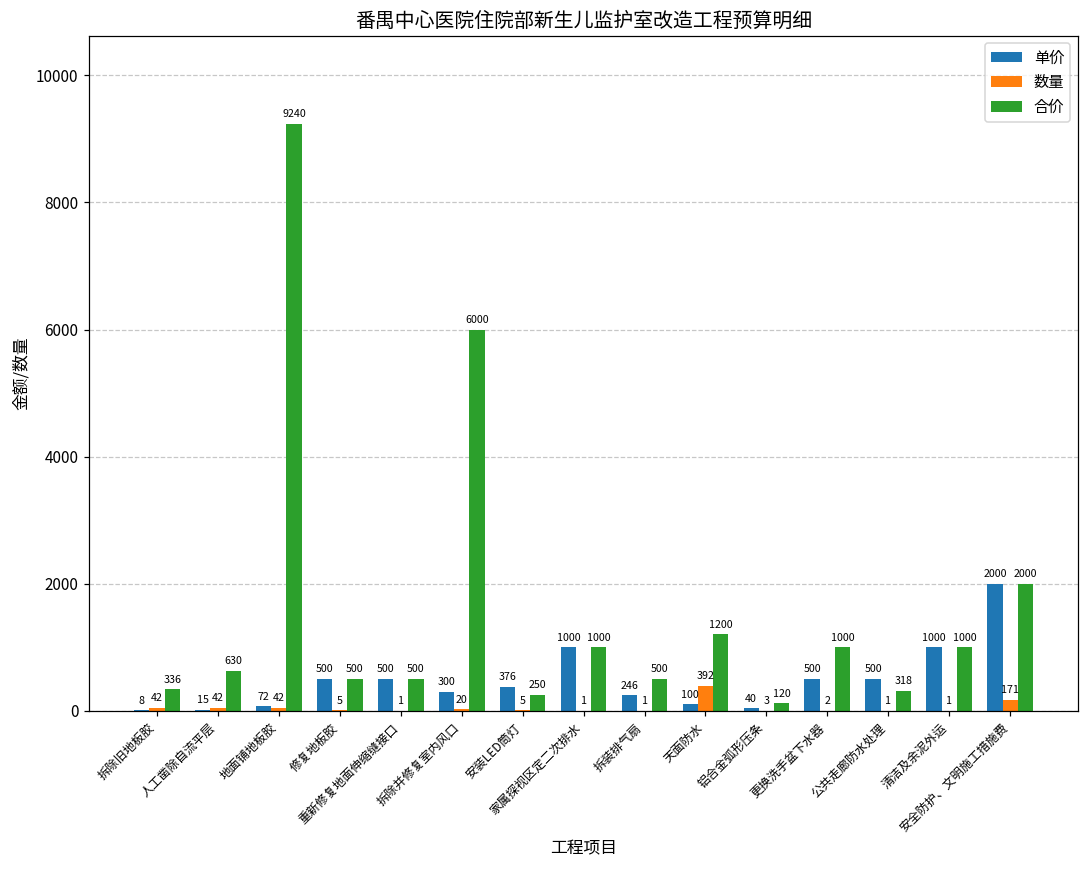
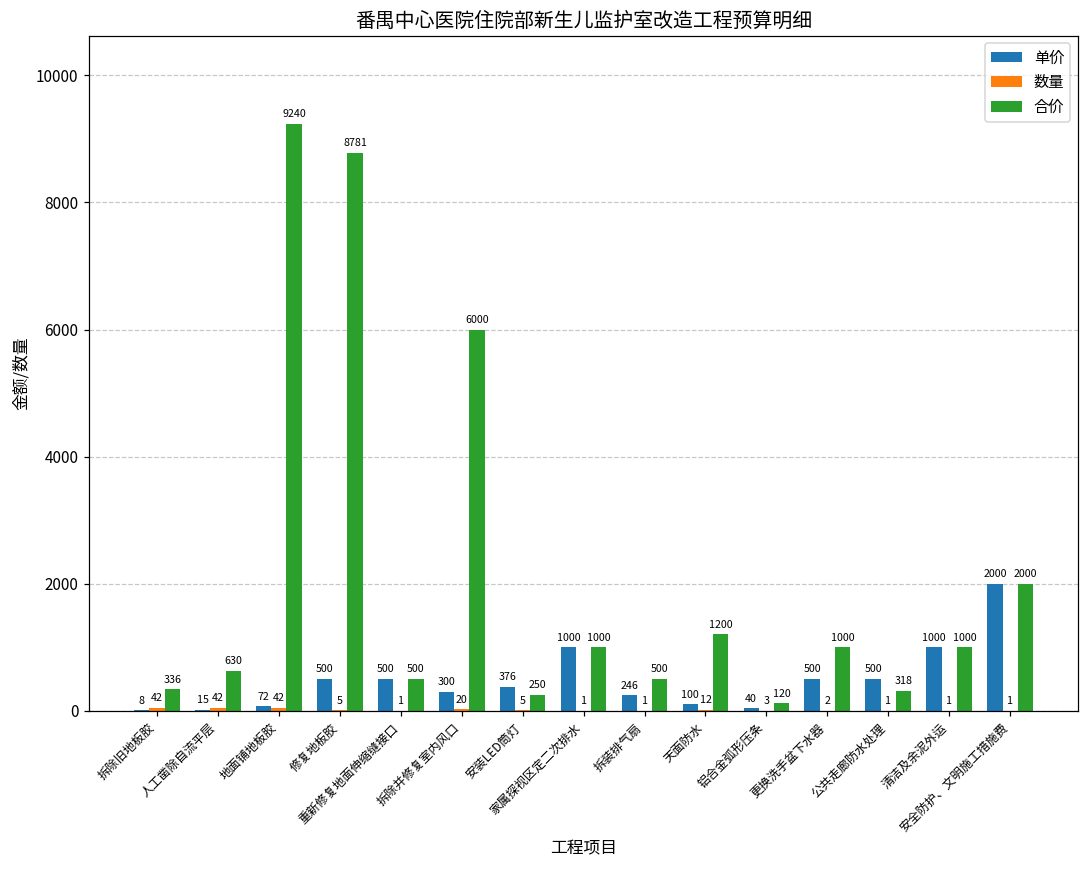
  {
    "单价": {
      "拆除旧地板胶": 8,
      "人工凿除自流平层": 15,
      "地面铺地板胶": 72,
      "修复地板胶": 500,
      "重新修复地面伸缩缝接口": 500,
      "拆除并修复室内风口": 300,
      "安装LED筒灯": 376,
      "家属探视区定二次排水": 1000,
      "拆装排气扇": 246,
      "天面防水": 100,
      "铝合金弧形压条": 40,
      "更换洗手盆下水器": 500,
      "公共走廊防水处理": 500,
      "清洁及余泥外运": 1000,
      "安全防护、文明施工措施费": 2000
    },
    "数量": {
      "拆除旧地板胶": 42,
      "人工凿除自流平层": 42,
      "地面铺地板胶": 42,
      "修复地板胶": 5,
      "重新修复地面伸缩缝接口": 1,
      "拆除并修复室内风口": 20,
      "安装LED筒灯": 5,
      "家属探视区定二次排水": 1,
      "拆装排气扇": 1,
-     "天面防水": 392,
+     "天面防水": 12,
      "铝合金弧形压条": 3,
      "更换洗手盆下水器": 2,
      "公共走廊防水处理": 1,
      "清洁及余泥外运": 1,
-     "安全防护、文明施工措施费": 171
+     "安全防护、文明施工措施费": 1
    },
    "合价": {
      "拆除旧地板胶": 336,
      "人工凿除自流平层": 630,
      "地面铺地板胶": 9240,
-     "修复地板胶": 500,
+     "修复地板胶": 8781,
      "重新修复地面伸缩缝接口": 500,
      "拆除并修复室内风口": 6000,
      "安装LED筒灯": 250,
      "家属探视区定二次排水": 1000,
      "拆装排气扇": 500,
      "天面防水": 1200,
      "铝合金弧形压条": 120,
      "更换洗手盆下水器": 1000,
      "公共走廊防水处理": 318,
      "清洁及余泥外运": 1000,
      "安全防护、文明施工措施费": 2000
    }
  }
